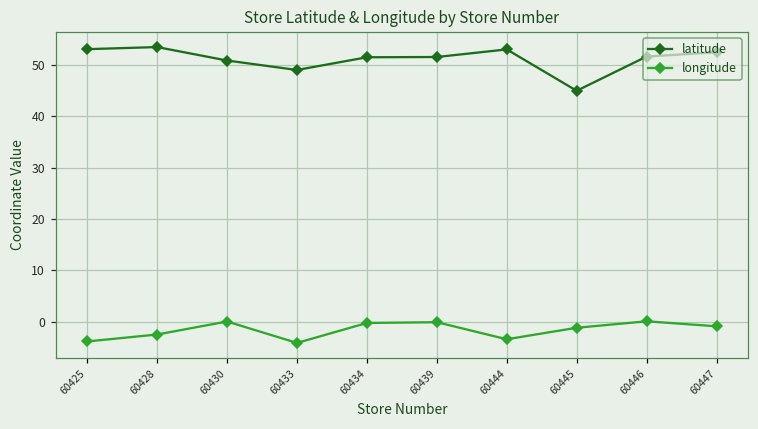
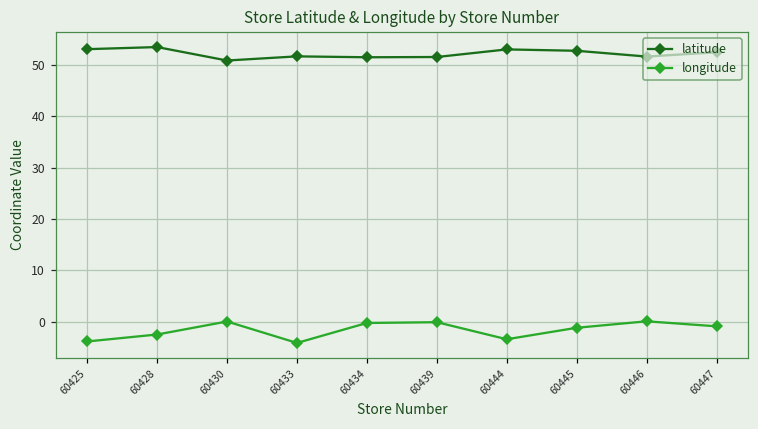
  {
    "latitude": {
      "60425": 53,
      "60428": 53,
      "60430": 51,
-     "60433": 49,
+     "60433": 52,
      "60434": 52,
      "60439": 52,
      "60444": 53,
-     "60445": 45
+     "60445": 53
    },
    "longitude": {
      "60425": -4,
      "60428": -3,
      "60430": 0,
      "60433": -4,
      "60434": 0,
      "60439": 0,
      "60444": -3,
      "60445": -1,
      "60446": 0,
      "60447": -1
    }
  }
